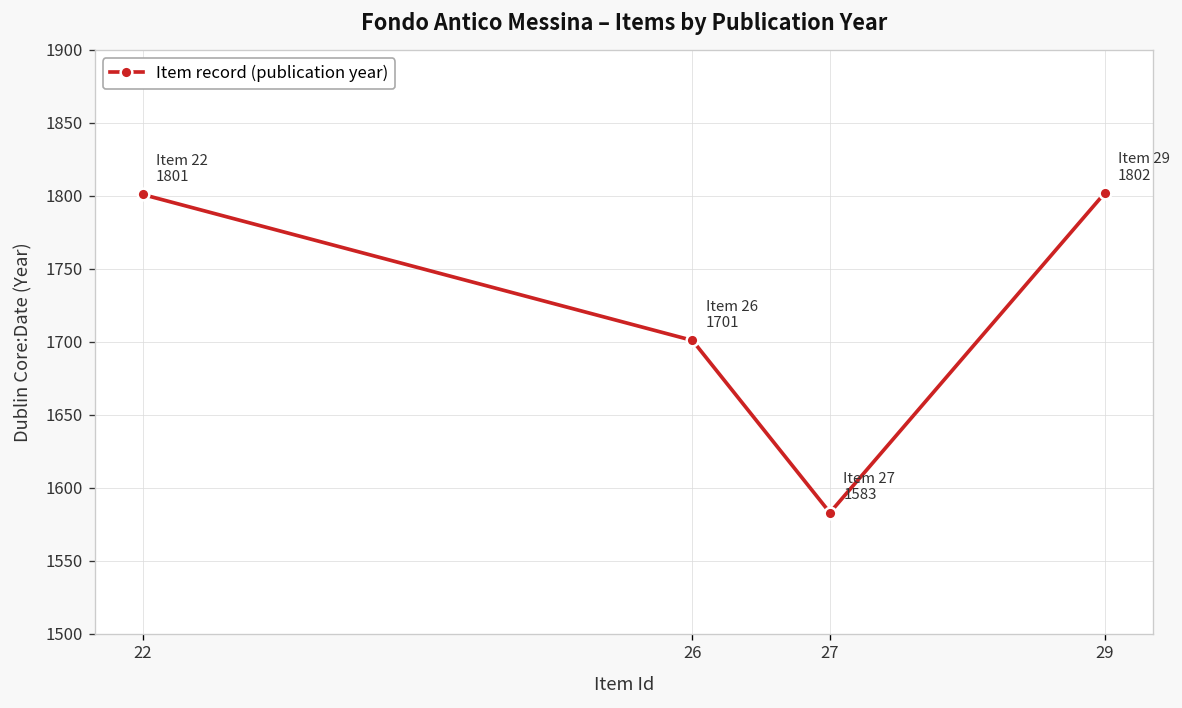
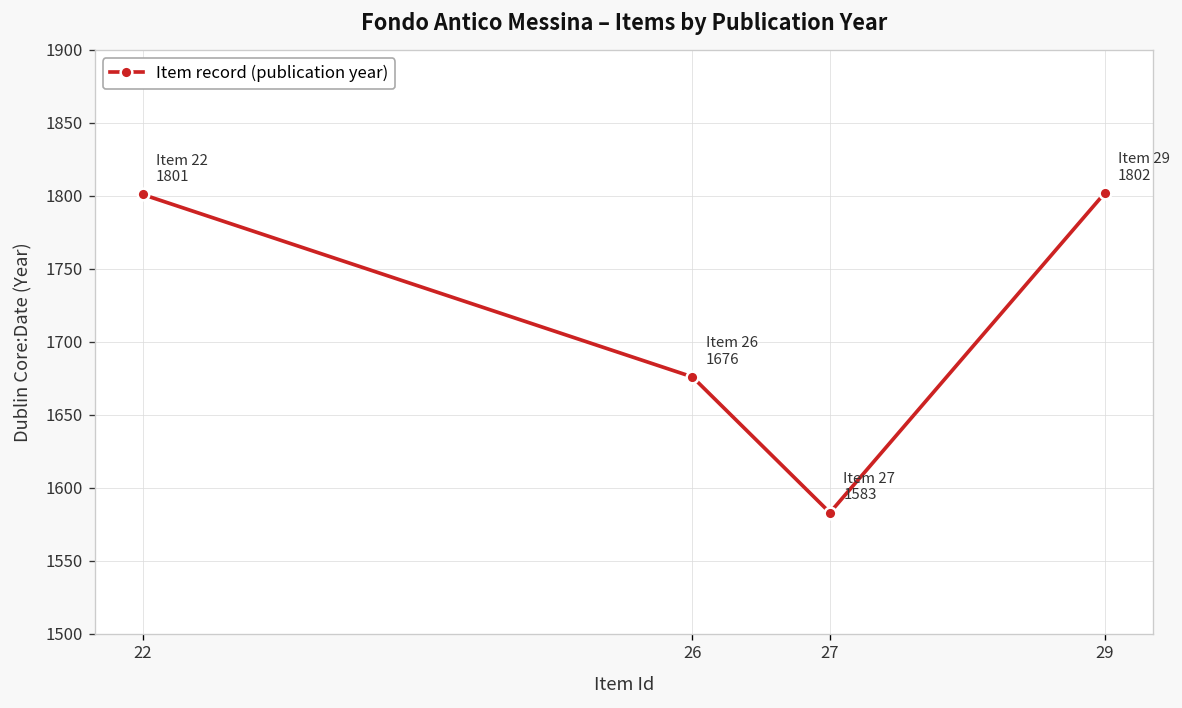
  {
    "22": 1801,
-   "26": 1701,
+   "26": 1676,
    "27": 1583,
    "29": 1802
  }
